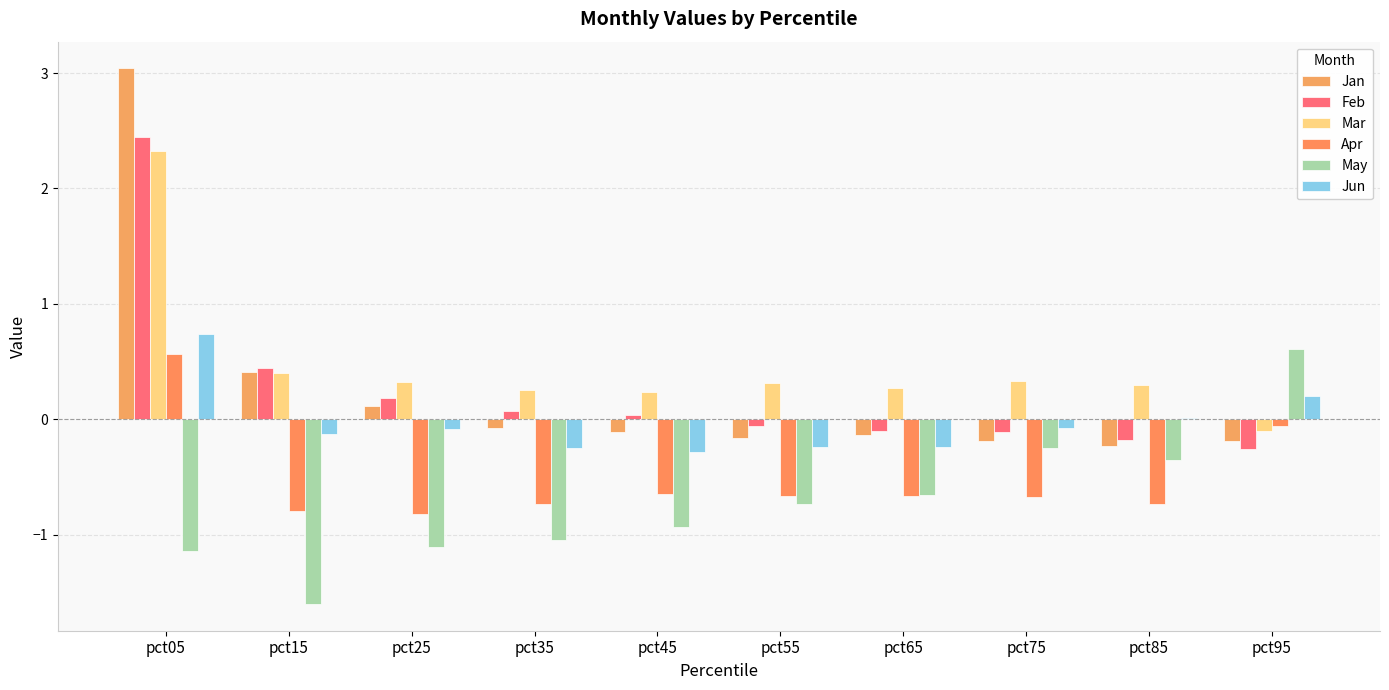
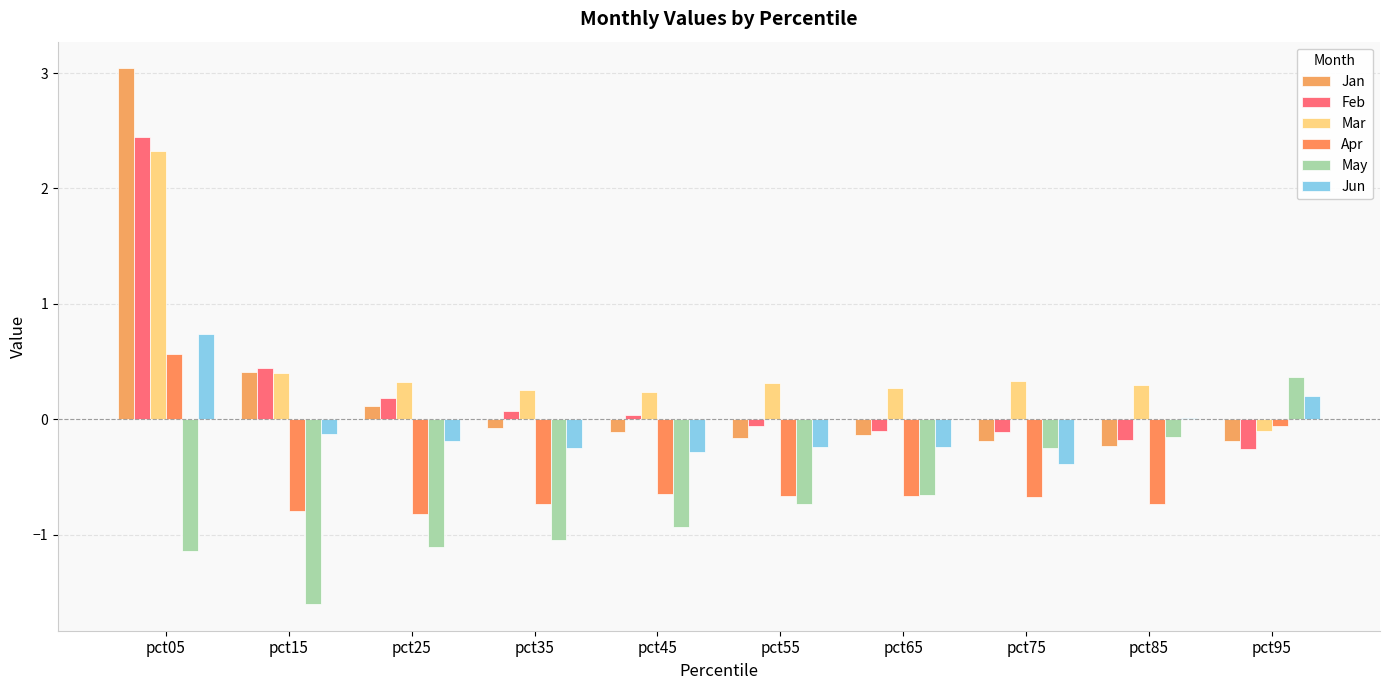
  {
    "May": {
      "pct05": -1.14,
      "pct15": -1.60,
      "pct25": -1.11,
      "pct35": -1.04,
      "pct45": -0.94,
      "pct55": -0.73,
      "pct65": -0.66,
      "pct75": -0.25,
-     "pct85": -0.36,
-     "pct95": 0.61
+     "pct85": -0.16,
+     "pct95": 0.36
    },
    "Jun": {
      "pct05": 0.74,
      "pct15": -0.13,
-     "pct25": -0.09,
+     "pct25": -0.19,
      "pct35": -0.25,
      "pct45": -0.29,
      "pct55": -0.24,
      "pct65": -0.24,
-     "pct75": -0.08,
+     "pct75": -0.39,
      "pct95": 0.20
    }
  }
